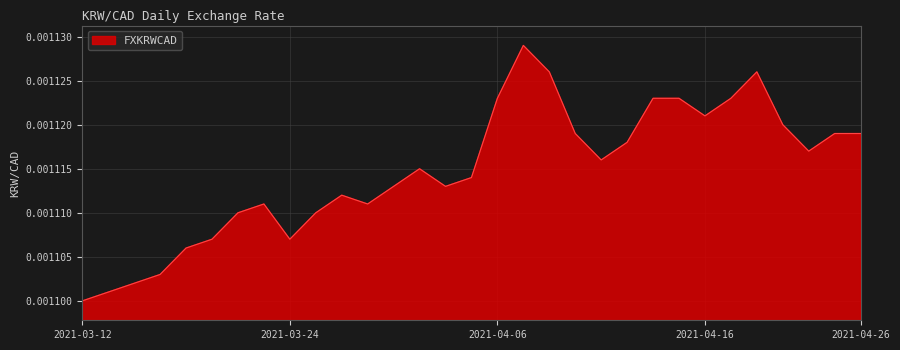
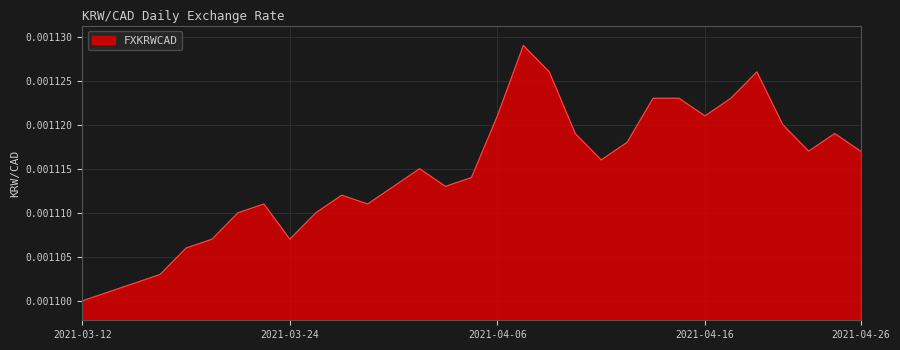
  {
    "2021-03-12": 0.001100,
    "2021-03-24": 0.001107,
-   "2021-04-06": 0.001123,
+   "2021-04-06": 0.001121,
    "2021-04-16": 0.001121,
-   "2021-04-26": 0.001119
+   "2021-04-26": 0.001117
  }
